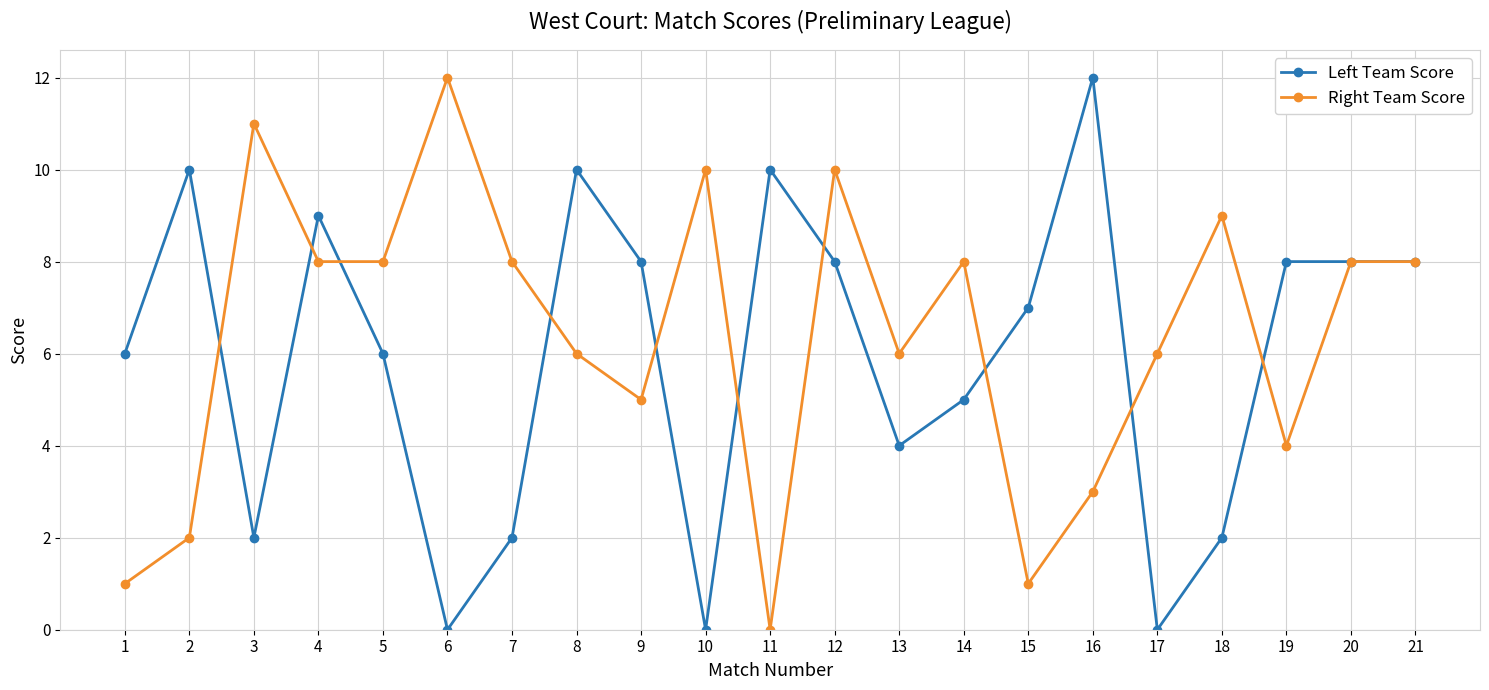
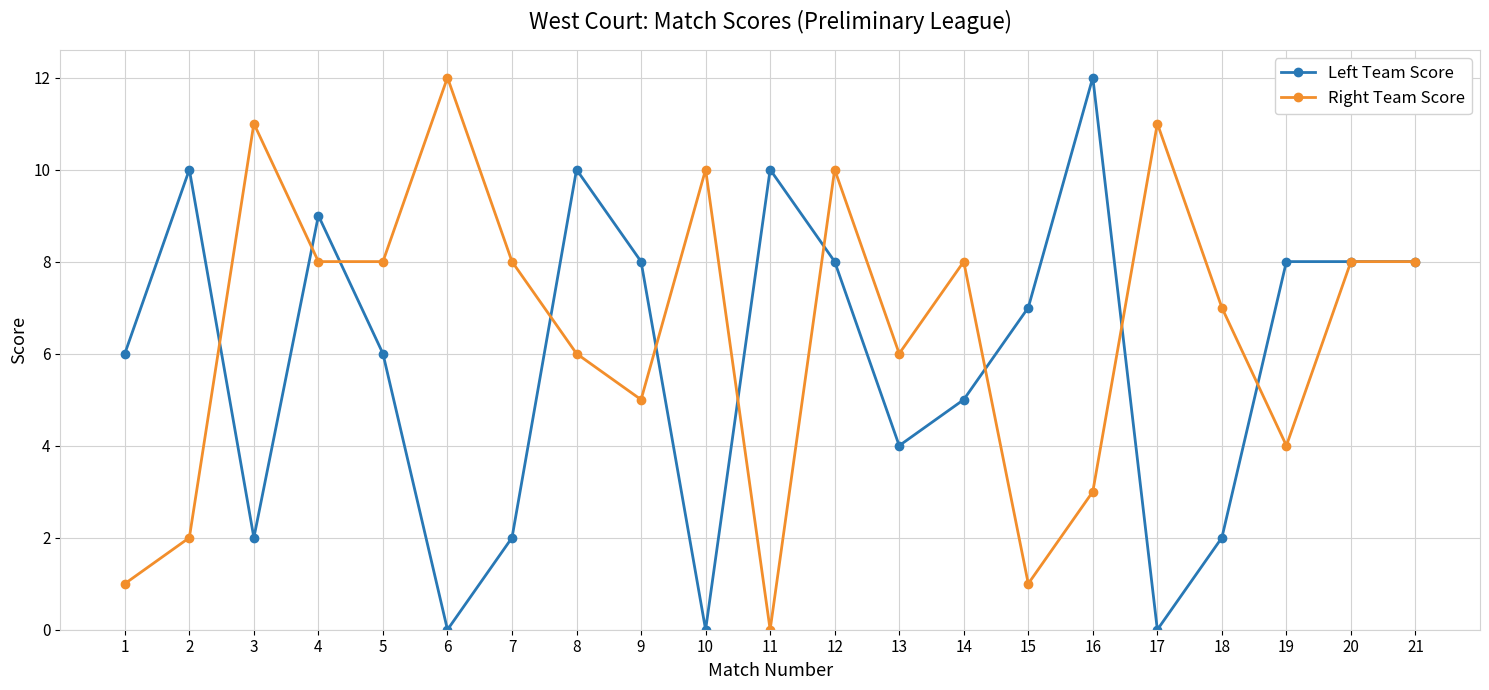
  {
    "Left Team Score": {
      "1": 6,
      "2": 10,
      "3": 2,
      "4": 9,
      "5": 6,
      "6": 0,
      "7": 2,
      "8": 10,
      "9": 8,
      "10": 0,
      "11": 10,
      "12": 8,
      "13": 4,
      "14": 5,
      "15": 7,
      "16": 12,
      "17": 0,
      "18": 2,
      "19": 8
    },
    "Right Team Score": {
      "1": 1,
      "2": 2,
      "3": 11,
      "4": 8,
      "5": 8,
      "6": 12,
      "7": 8,
      "8": 6,
      "9": 5,
      "10": 10,
      "11": 0,
      "12": 10,
      "13": 6,
      "14": 8,
      "15": 1,
      "16": 3,
-     "17": 6,
-     "18": 9,
+     "17": 11,
+     "18": 7,
      "19": 4
    }
  }
